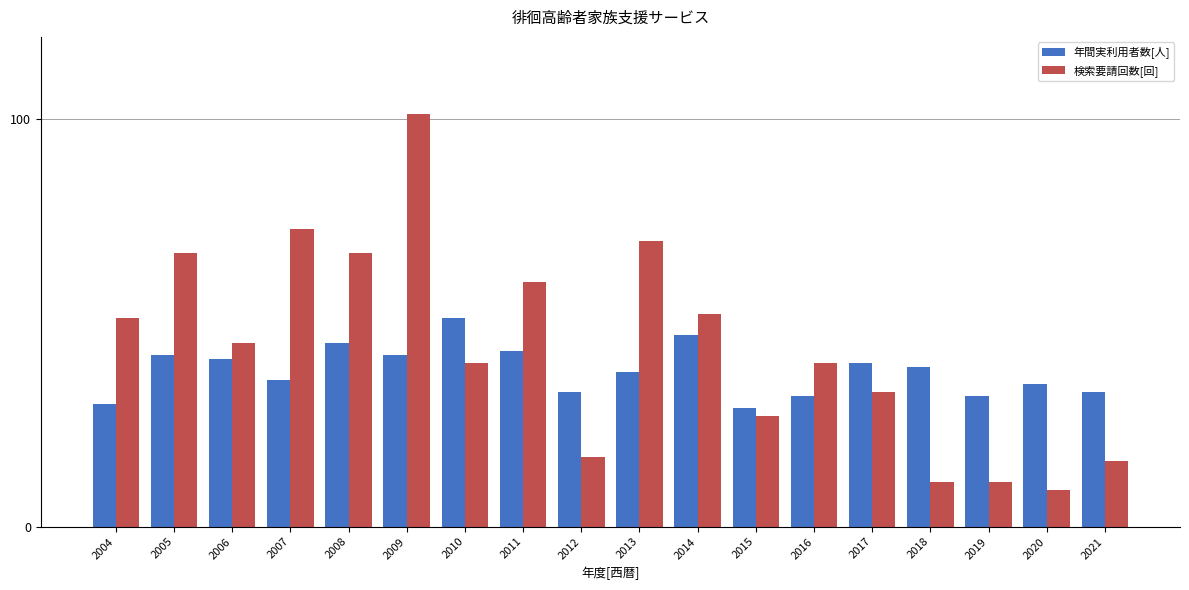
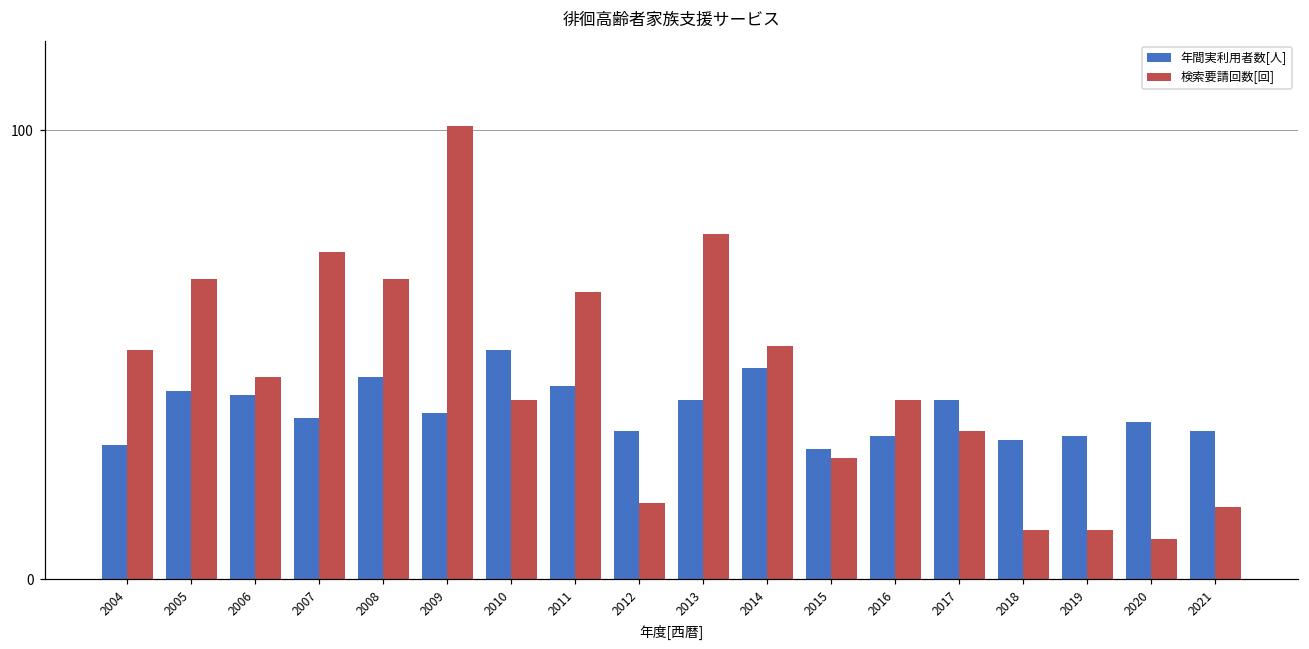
  {
    "年間実利用者数[人]": {
      "2004": 30,
      "2005": 42,
      "2006": 41,
      "2007": 36,
      "2008": 45,
-     "2009": 42,
+     "2009": 37,
      "2010": 51,
      "2011": 43,
      "2012": 33,
-     "2013": 38,
+     "2013": 40,
      "2014": 47,
      "2015": 29,
      "2016": 32,
      "2017": 40,
-     "2018": 39,
+     "2018": 31,
      "2019": 32,
      "2020": 35,
      "2021": 33
    },
    "検索要請回数[回]": {
      "2004": 51,
      "2005": 67,
      "2006": 45,
      "2007": 73,
      "2008": 67,
      "2009": 101,
      "2010": 40,
-     "2011": 60,
+     "2011": 64,
      "2012": 17,
-     "2013": 70,
+     "2013": 77,
      "2014": 52,
      "2015": 27,
      "2016": 40,
      "2017": 33,
      "2018": 11,
      "2019": 11,
      "2020": 9,
      "2021": 16
    }
  }
